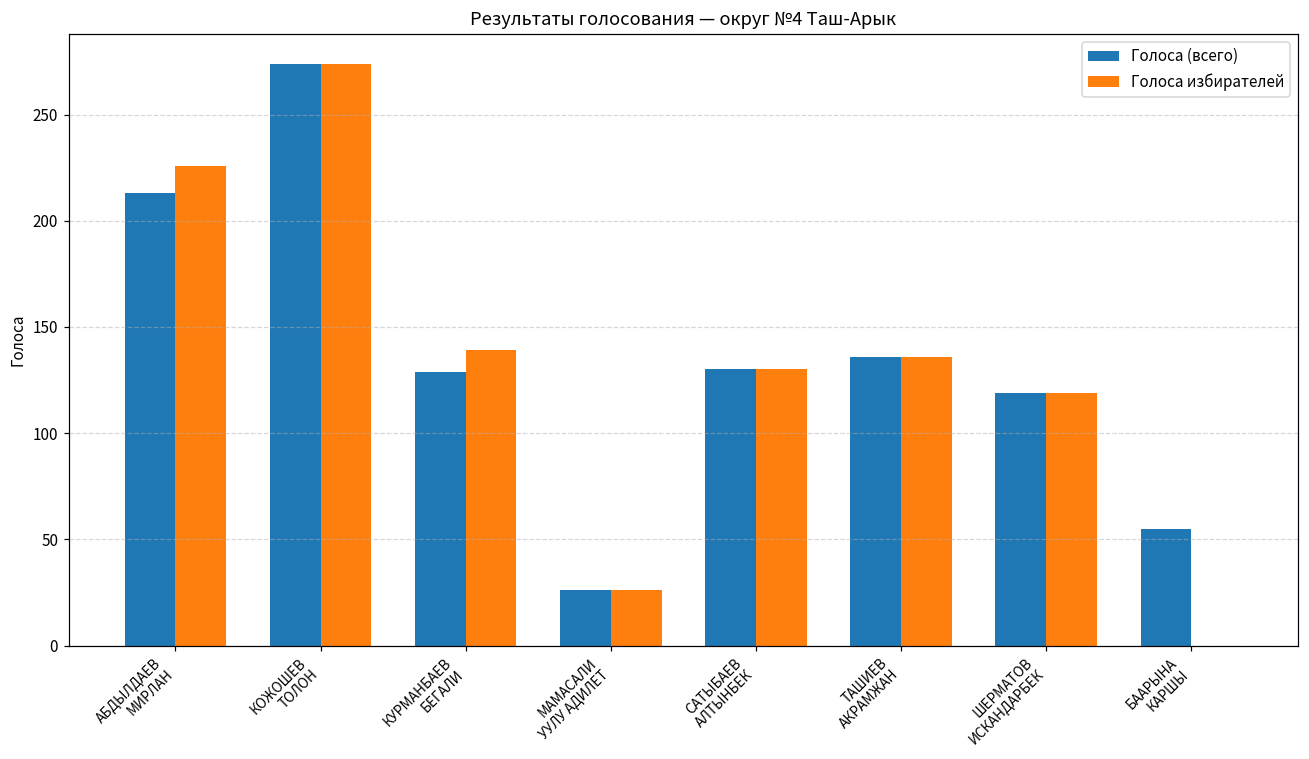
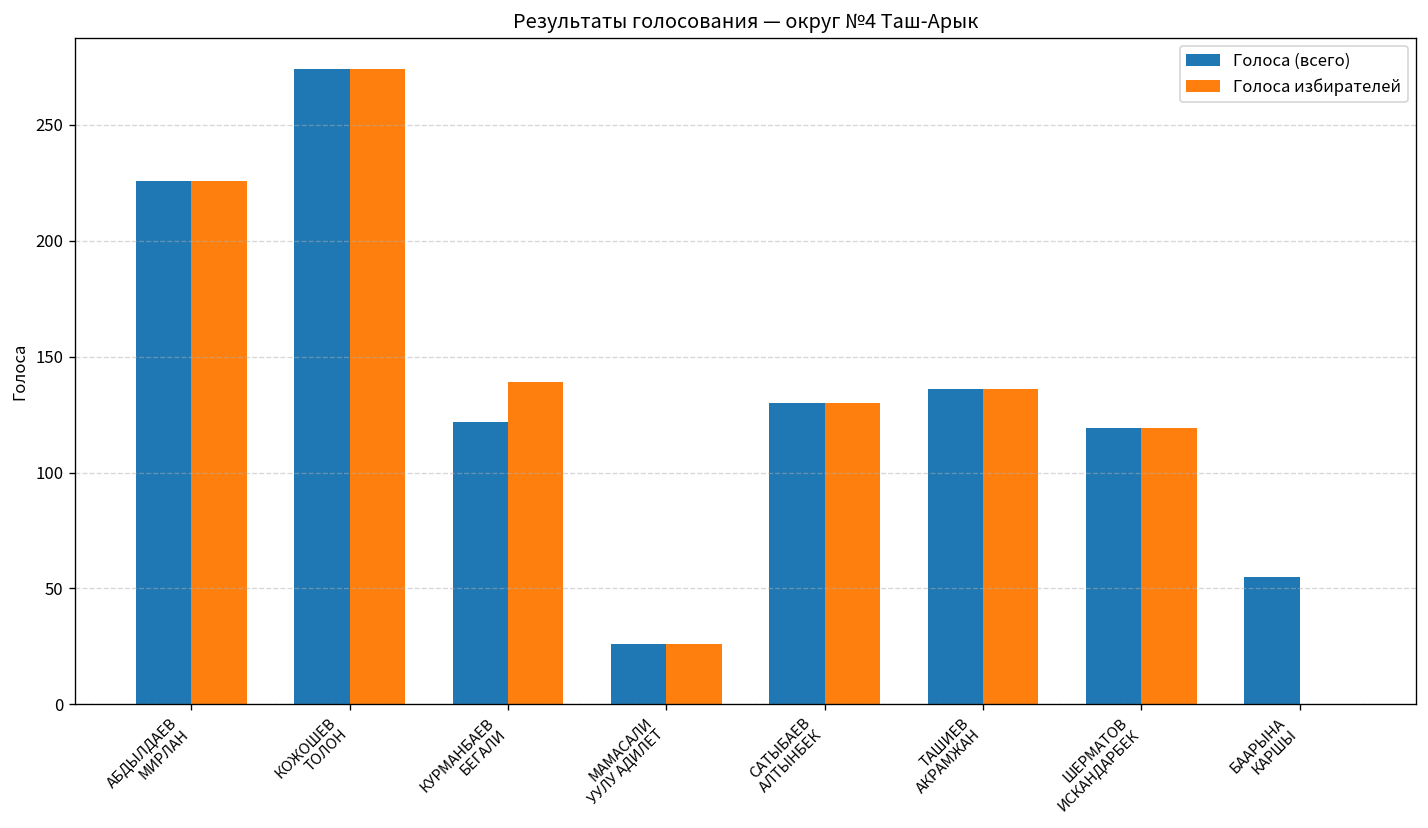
  {
    "Голоса (всего)": {
-     "АБДЫЛДАЕВ МИРЛАН": 213,
+     "АБДЫЛДАЕВ МИРЛАН": 226,
      "КОЖОШЕВ ТОЛОН": 274,
-     "КУРМАНБАЕВ БЕГАЛИ": 129,
+     "КУРМАНБАЕВ БЕГАЛИ": 122,
      "МАМАСАЛИ УУЛУ АДИЛЕТ": 26,
      "САТЫБАЕВ АЛТЫНБЕК": 130,
      "ТАШИЕВ АКРАМЖАН": 136,
      "ШЕРМАТОВ ИСКАНДАРБЕК": 119,
      "БААРЫНА КАРШЫ": 55
    },
    "Голоса избирателей": {
      "АБДЫЛДАЕВ МИРЛАН": 226,
      "КОЖОШЕВ ТОЛОН": 274,
      "КУРМАНБАЕВ БЕГАЛИ": 139,
      "МАМАСАЛИ УУЛУ АДИЛЕТ": 26,
      "САТЫБАЕВ АЛТЫНБЕК": 130,
      "ТАШИЕВ АКРАМЖАН": 136,
      "ШЕРМАТОВ ИСКАНДАРБЕК": 119,
      "БААРЫНА КАРШЫ": 0
    }
  }
